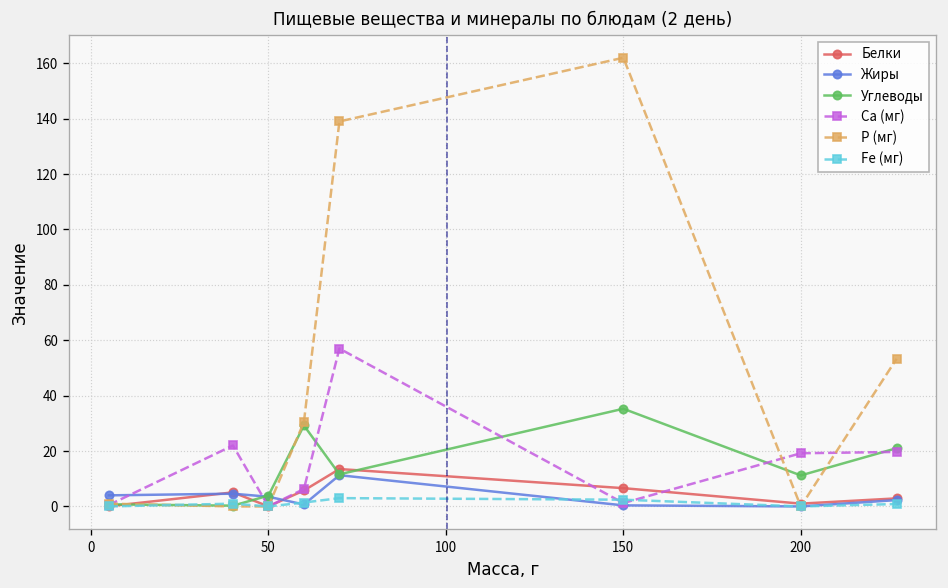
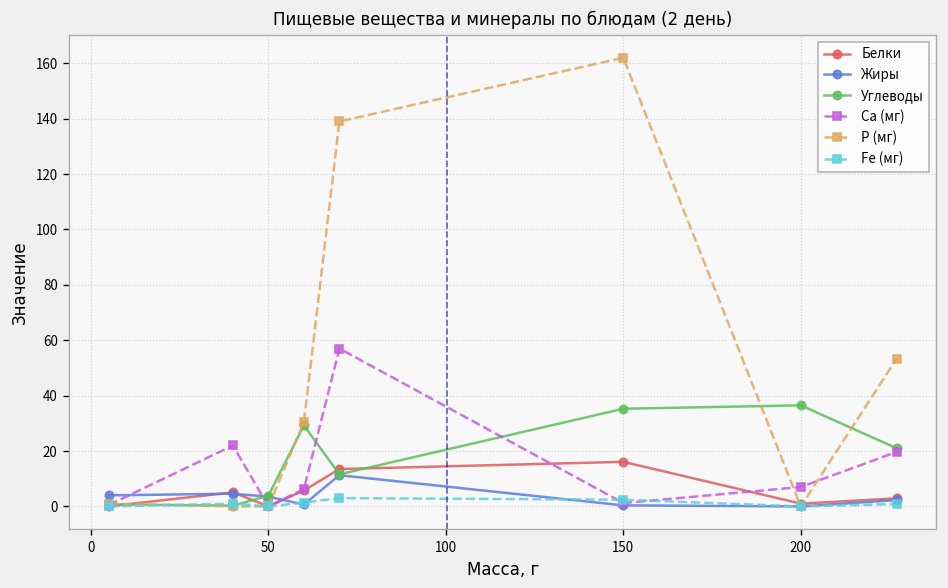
  {
    "Белки": {
-     "150": 7
+     "150": 16
    },
    "Углеводы": {
      "150": 35,
-     "200": 11
+     "200": 37
    },
    "Са (мг)": {
-     "200": 19
+     "200": 7
    },
    "Р (мг)": {
      "150": 162
    },
    "Fe (мг)": {
      "150": 2
    }
  }
